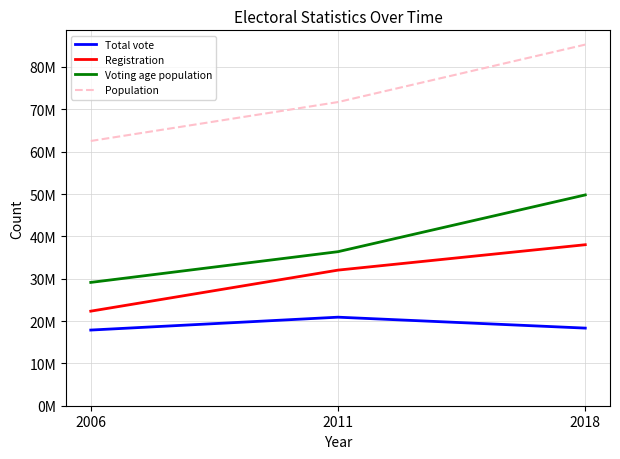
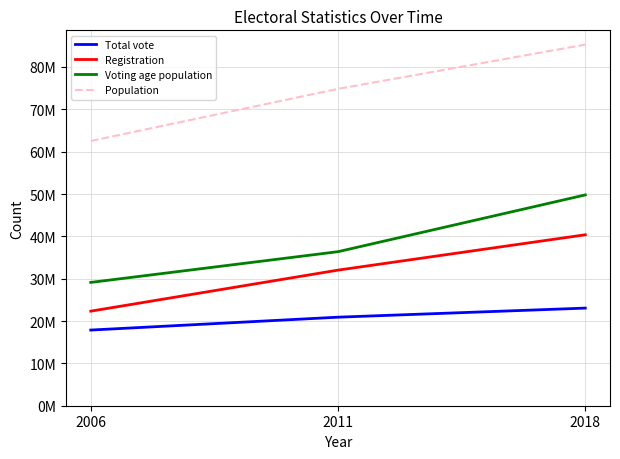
  {
    "Total vote": {
      "2006": 18000000,
      "2011": 21000000,
-     "2018": 18000000
+     "2018": 23000000
    },
    "Registration": {
      "2006": 22000000,
      "2011": 32000000,
-     "2018": 38000000
+     "2018": 40000000
    },
    "Voting age population": {
      "2006": 29000000,
      "2011": 36000000,
      "2018": 50000000
    },
    "Population": {
      "2006": 63000000,
-     "2011": 72000000,
+     "2011": 75000000,
      "2018": 85000000
    }
  }
